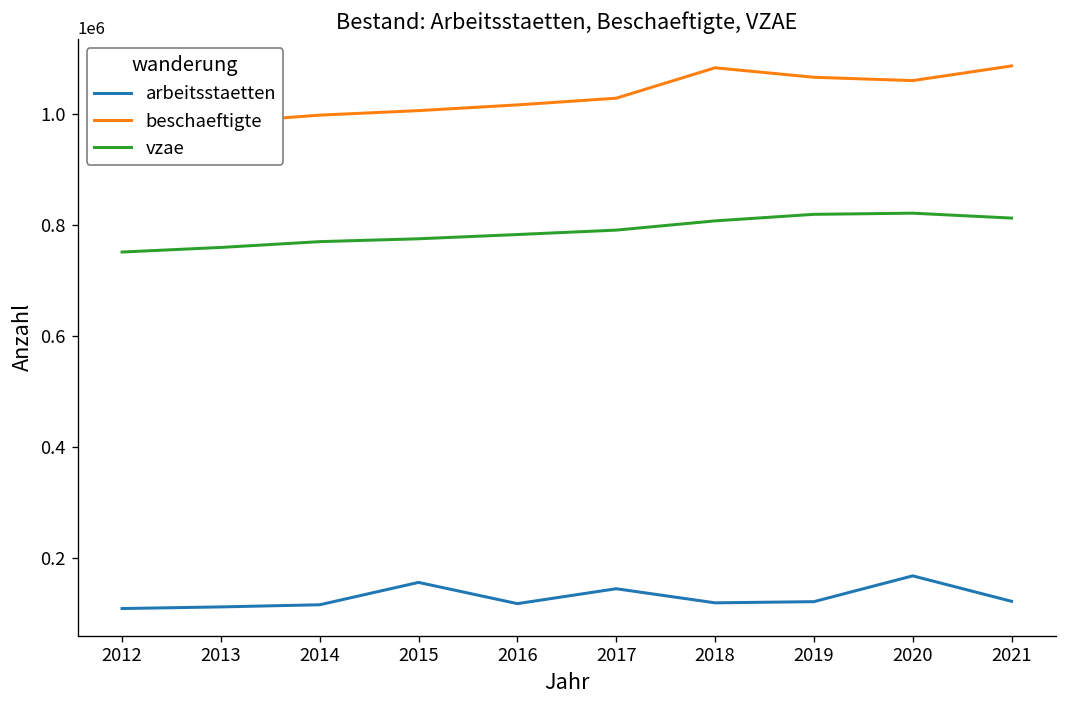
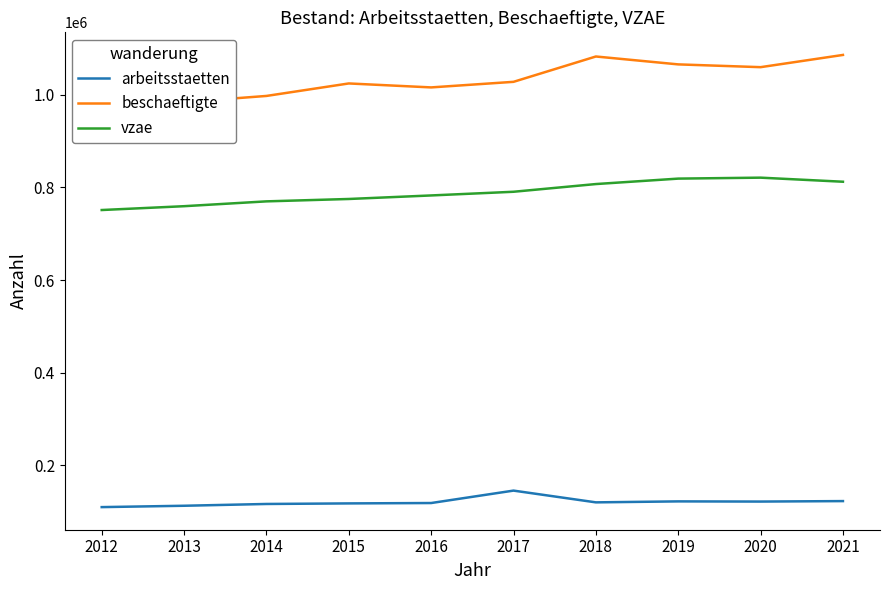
  {
    "arbeitsstaetten": {
      "2012": 110000,
      "2013": 110000,
      "2014": 120000,
-     "2015": 160000,
+     "2015": 120000,
      "2016": 120000,
      "2017": 150000,
      "2018": 120000,
      "2019": 120000,
-     "2020": 170000,
+     "2020": 120000,
      "2021": 120000
    },
    "beschaeftigte": {
      "2014": 1000000,
-     "2015": 1010000,
+     "2015": 1020000,
      "2016": 1020000,
      "2017": 1030000,
      "2018": 1080000,
      "2019": 1070000,
      "2020": 1060000,
      "2021": 1090000
    },
    "vzae": {
      "2012": 750000,
      "2013": 760000,
      "2014": 770000,
      "2015": 770000,
      "2016": 780000,
      "2017": 790000,
      "2018": 810000,
      "2019": 820000,
      "2020": 820000,
      "2021": 810000
    }
  }
